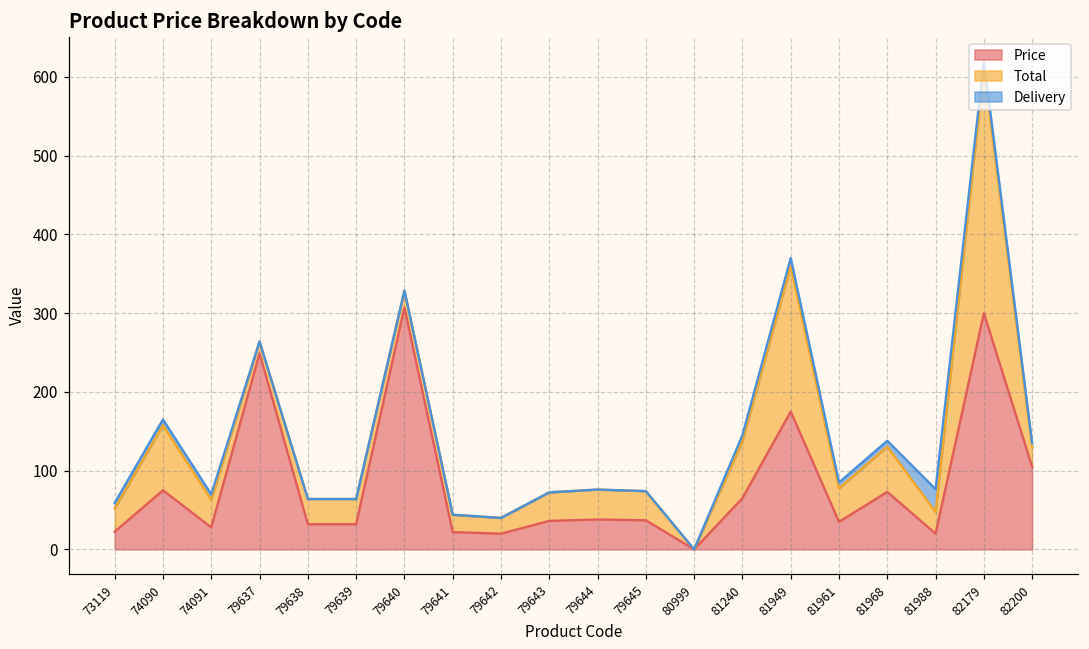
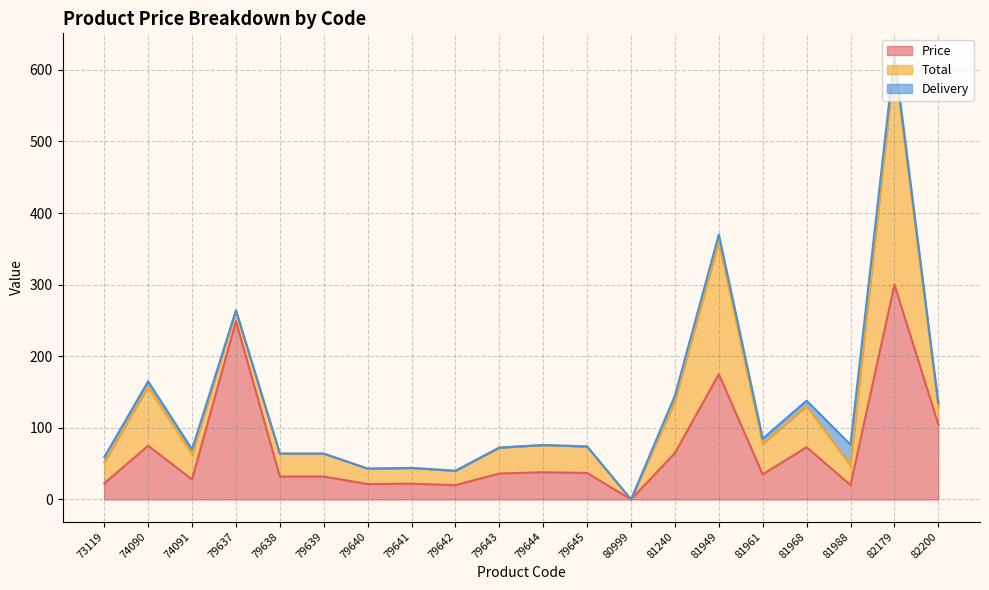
  {
    "Price": {
      "73119": 20,
      "74090": 80,
      "74091": 30,
      "79637": 250,
      "79638": 30,
      "79639": 30,
-     "79640": 310,
+     "79640": 20,
      "79641": 20,
      "79642": 20,
      "79643": 40,
      "79644": 40,
      "79645": 40,
      "81240": 70,
      "81949": 180,
      "81961": 30,
      "81968": 70,
      "81988": 20,
      "82179": 300,
      "82200": 100
    },
    "Total": {
      "73119": 30,
      "74090": 80,
      "74091": 30,
      "81240": 70,
      "81949": 190,
      "81961": 40,
      "81968": 60,
      "81988": 30,
      "82200": 20
    },
    "Delivery": {
      "73119": 10,
      "74090": 10,
      "74091": 10,
      "81240": 10,
      "81949": 10,
      "81961": 10,
      "81968": 10,
      "81988": 30,
      "82200": 10
    }
  }
